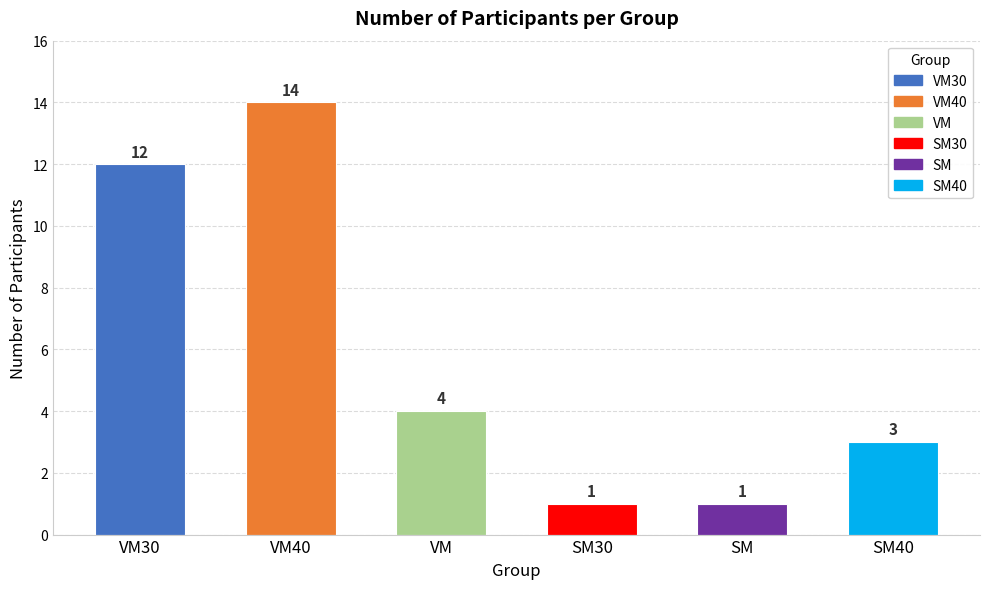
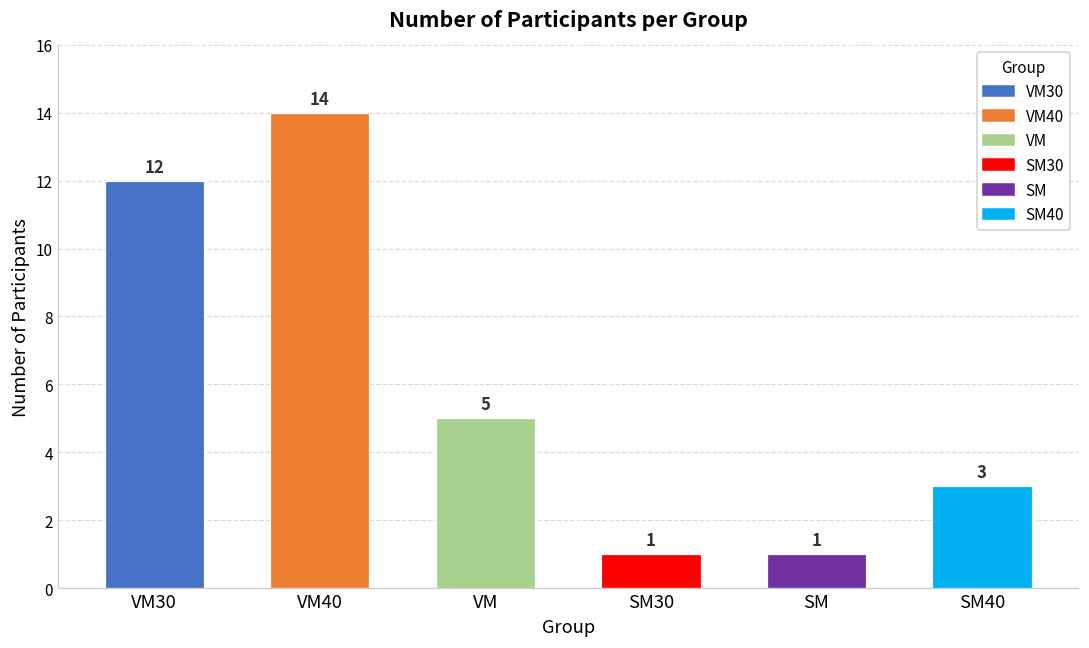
  {
    "VM30": 12,
    "VM40": 14,
-   "VM": 4,
+   "VM": 5,
    "SM30": 1,
    "SM": 1,
    "SM40": 3
  }
